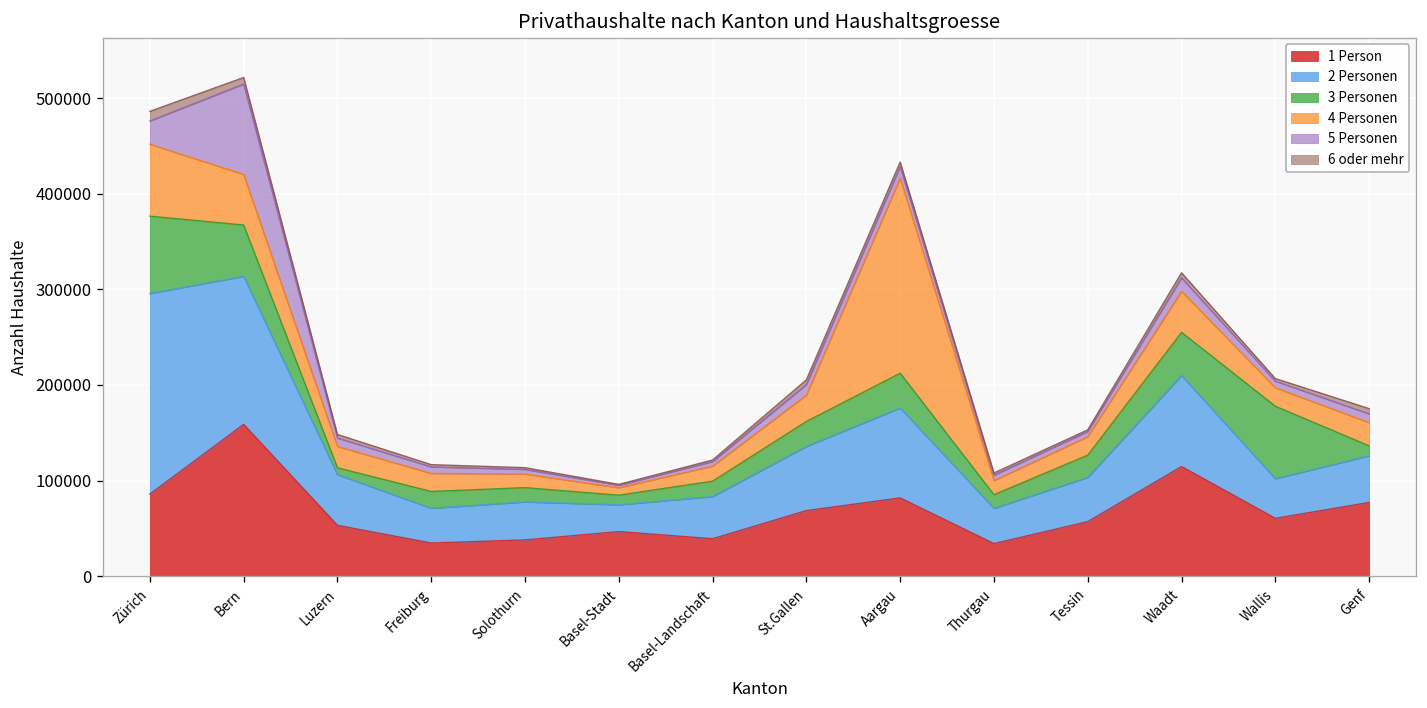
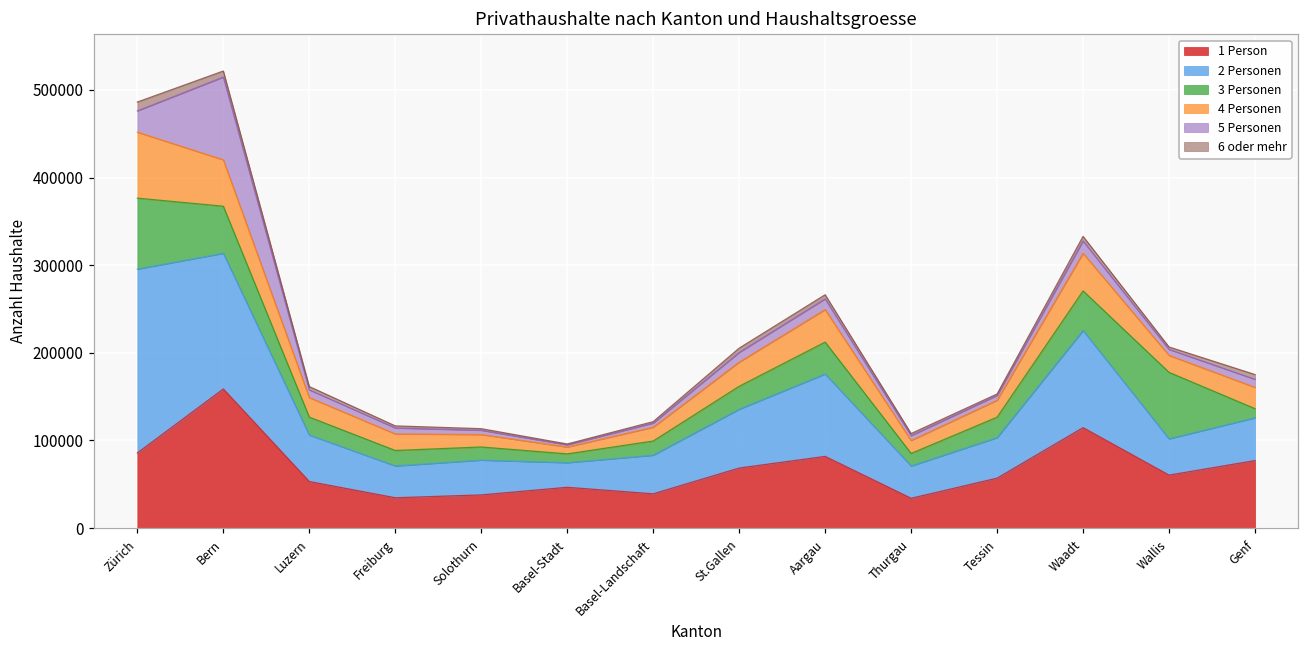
  {
    "1 Person": {
      "Zürich": 90000,
      "Bern": 160000,
      "Luzern": 50000,
      "Freiburg": 30000,
      "Solothurn": 40000,
      "Basel-Stadt": 50000,
      "Basel-Landschaft": 40000,
      "St.Gallen": 70000,
      "Aargau": 80000,
      "Thurgau": 30000,
      "Tessin": 60000,
      "Waadt": 110000,
      "Wallis": 60000,
      "Genf": 80000
    },
    "2 Personen": {
      "Zürich": 210000,
      "Bern": 150000,
      "Luzern": 50000,
      "Freiburg": 40000,
      "Solothurn": 40000,
      "Basel-Stadt": 30000,
      "Basel-Landschaft": 40000,
      "St.Gallen": 70000,
      "Aargau": 90000,
      "Thurgau": 40000,
      "Tessin": 50000,
-     "Waadt": 100000,
+     "Waadt": 110000,
      "Wallis": 40000,
      "Genf": 50000
    },
    "3 Personen": {
      "Zürich": 80000,
      "Bern": 50000,
-     "Luzern": 10000,
+     "Luzern": 20000,
      "Freiburg": 20000,
      "Solothurn": 20000,
      "Basel-Stadt": 10000,
      "Basel-Landschaft": 20000,
      "St.Gallen": 30000,
      "Aargau": 40000,
      "Thurgau": 10000,
      "Tessin": 20000,
      "Waadt": 50000,
      "Wallis": 80000,
      "Genf": 10000
    },
    "4 Personen": {
      "Zürich": 80000,
      "Bern": 50000,
      "Luzern": 20000,
      "Freiburg": 20000,
      "Solothurn": 10000,
      "Basel-Landschaft": 20000,
      "St.Gallen": 30000,
-     "Aargau": 200000,
+     "Aargau": 40000,
      "Thurgau": 10000,
      "Tessin": 20000,
      "Waadt": 40000,
      "Wallis": 20000,
      "Genf": 20000
    },
    "5 Personen": {
      "Zürich": 20000,
      "Bern": 90000,
      "Luzern": 10000,
      "St.Gallen": 10000,
      "Aargau": 10000,
      "Waadt": 10000,
      "Genf": 10000
    },
    "6 oder mehr": {
      "Zürich": 10000,
      "Bern": 10000,
      "Luzern": 0,
      "St.Gallen": 0,
      "Aargau": 0,
      "Waadt": 10000,
      "Genf": 10000
    }
  }
